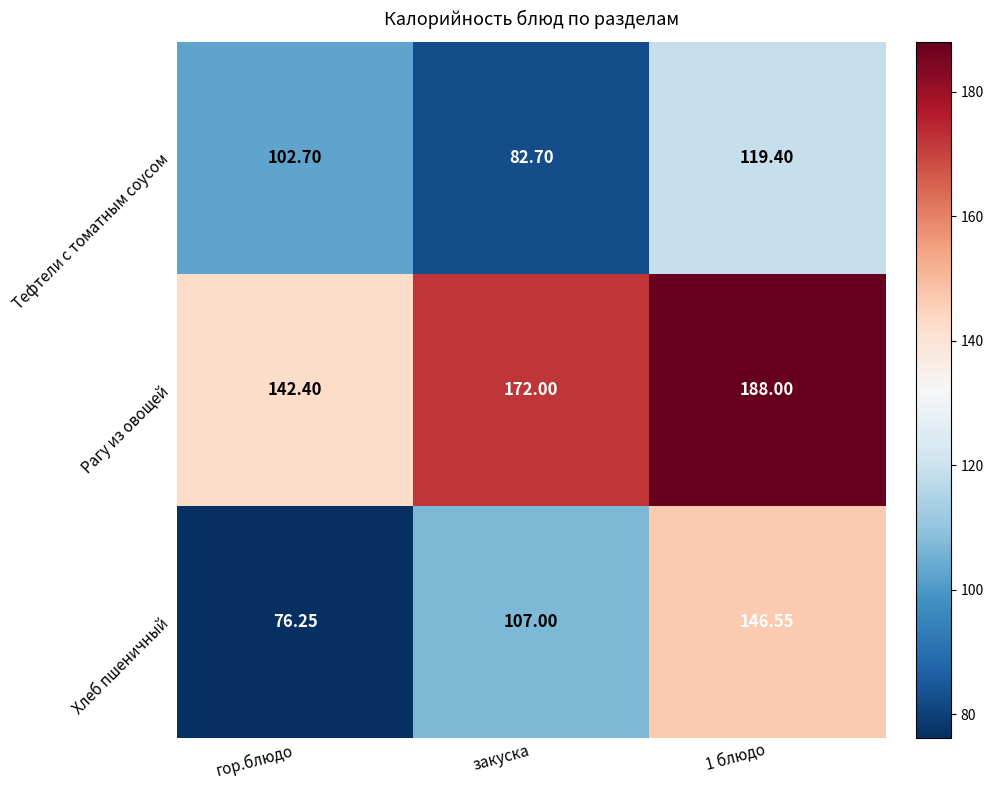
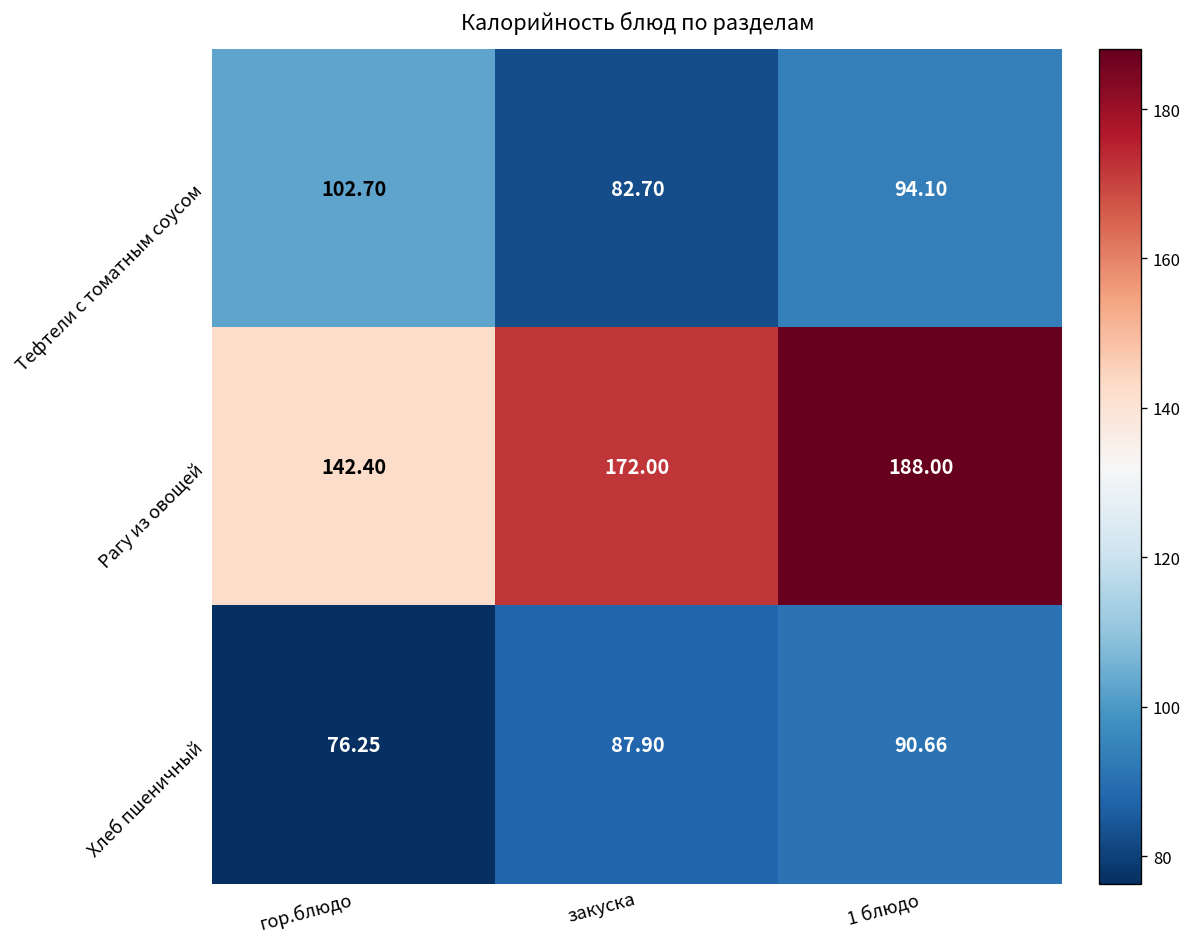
  {
    "Тефтели с томатным соусом": {
      "гор.блюдо": 102.70,
      "закуска": 82.70,
-     "1 блюдо": 119.40
+     "1 блюдо": 94.10
    },
    "Рагу из овощей": {
      "гор.блюдо": 142.40,
      "закуска": 172.00,
      "1 блюдо": 188.00
    },
    "Хлеб пшеничный": {
      "гор.блюдо": 76.25,
-     "закуска": 107.00,
-     "1 блюдо": 146.55
+     "закуска": 87.90,
+     "1 блюдо": 90.66
    }
  }
